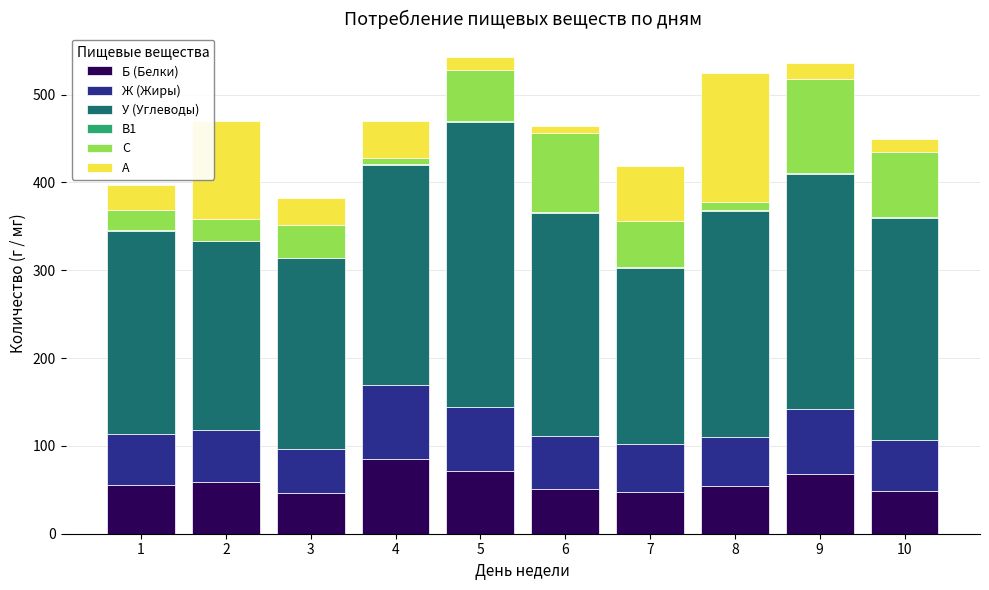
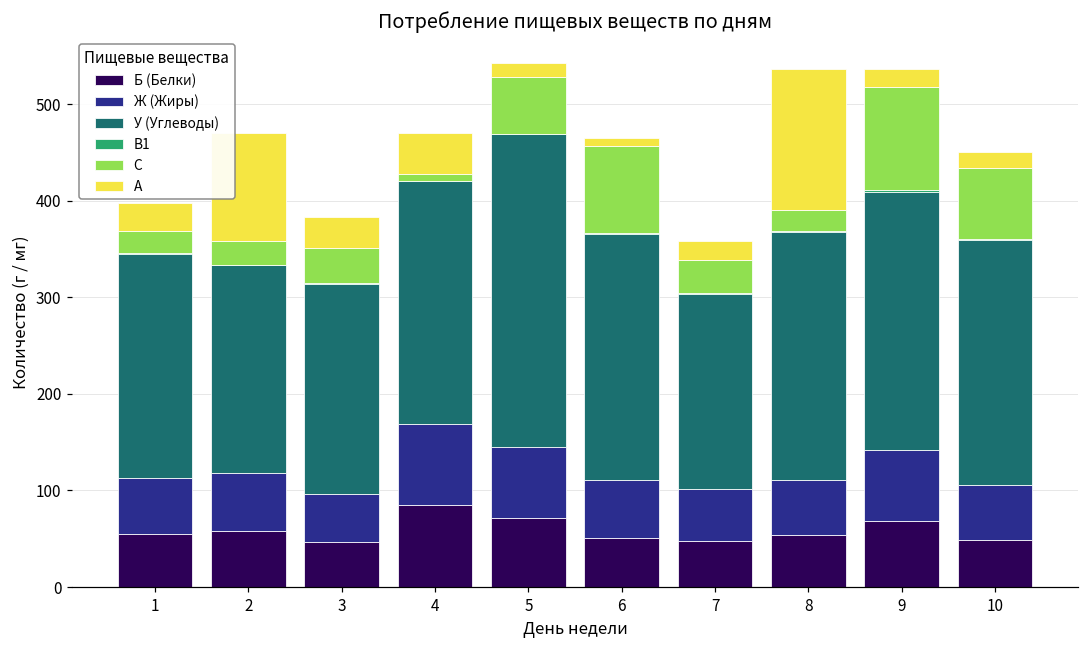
  {
    "Б (Белки)": {
      "1": 60,
      "2": 60,
      "3": 50,
      "4": 80,
      "5": 70,
      "6": 50,
      "7": 50,
      "8": 50,
      "9": 70,
      "10": 50
    },
    "Ж (Жиры)": {
      "1": 60,
      "2": 60,
      "3": 50,
      "4": 80,
      "5": 70,
      "6": 60,
      "7": 50,
      "8": 60,
      "9": 70,
      "10": 60
    },
    "С": {
      "1": 20,
      "2": 20,
      "3": 40,
      "4": 10,
      "5": 60,
      "6": 90,
-     "7": 50,
-     "8": 10,
+     "7": 30,
+     "8": 20,
      "9": 110,
      "10": 70
    },
    "А": {
      "1": 30,
      "2": 110,
      "3": 30,
      "4": 40,
      "5": 10,
      "6": 10,
-     "7": 60,
+     "7": 20,
      "8": 150,
      "9": 20,
      "10": 20
    }
  }
